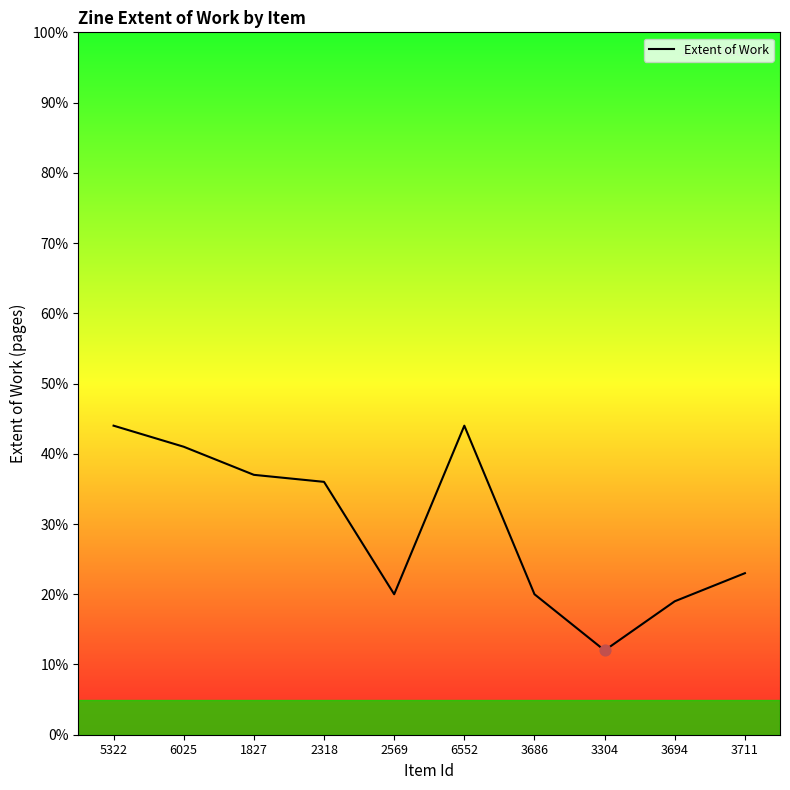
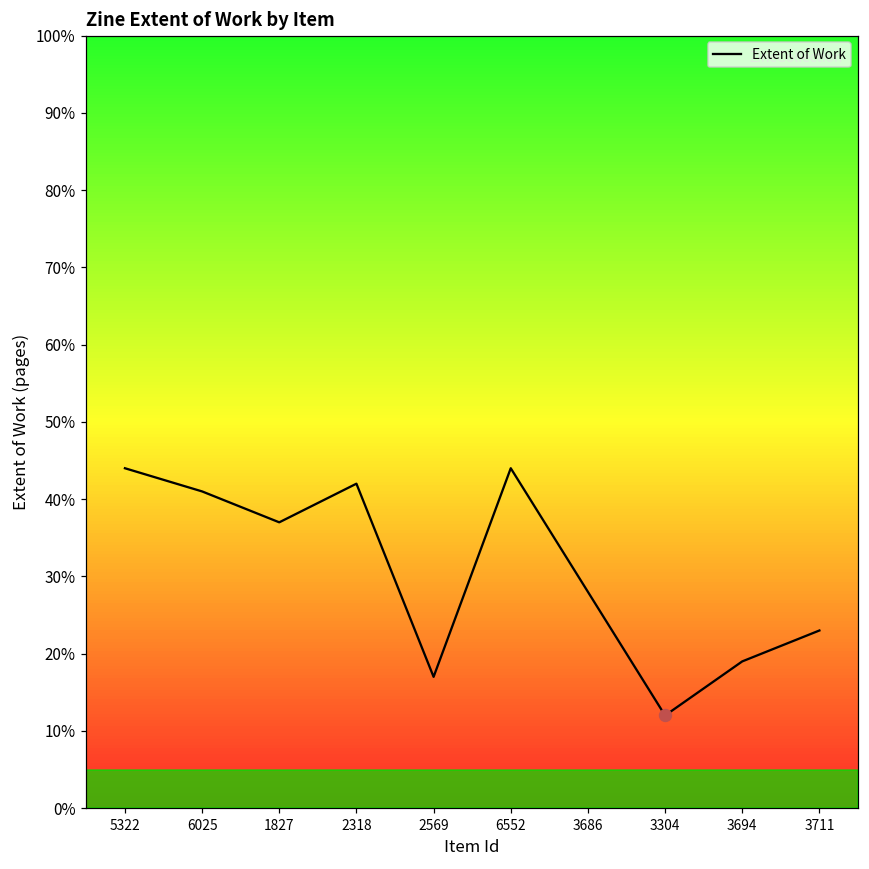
  {
    "Extent of Work": {
      "5322": "44%",
      "6025": "41%",
      "1827": "37%",
-     "2318": "36%",
-     "2569": "20%",
+     "2318": "42%",
+     "2569": "17%",
      "6552": "44%",
-     "3686": "20%",
+     "3686": "28%",
      "3694": "19%",
      "3711": "23%"
    }
  }
